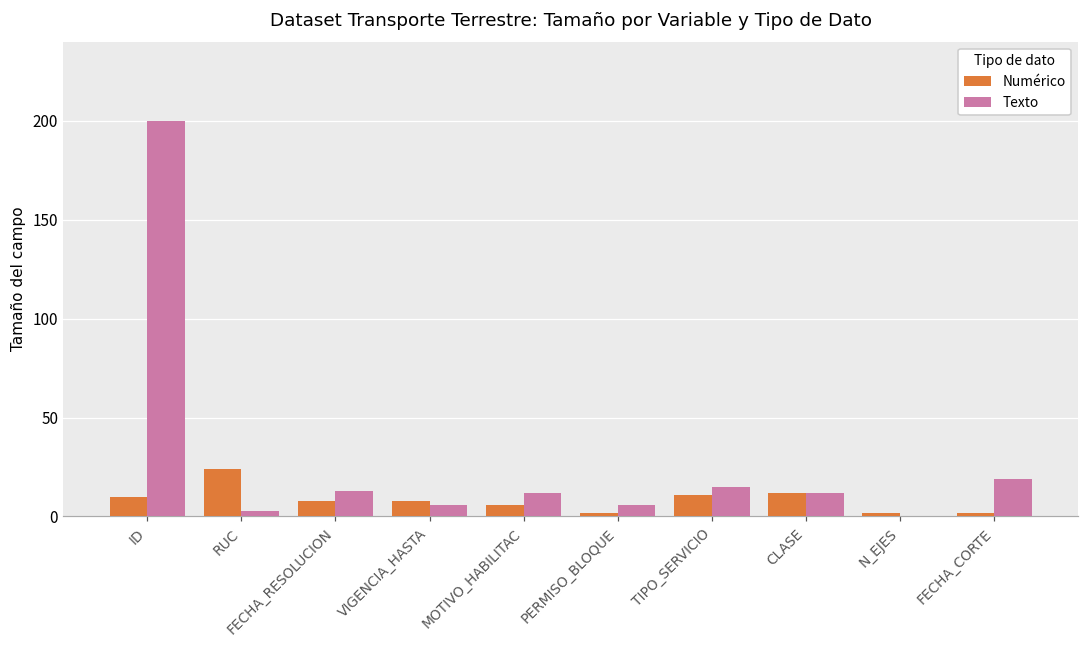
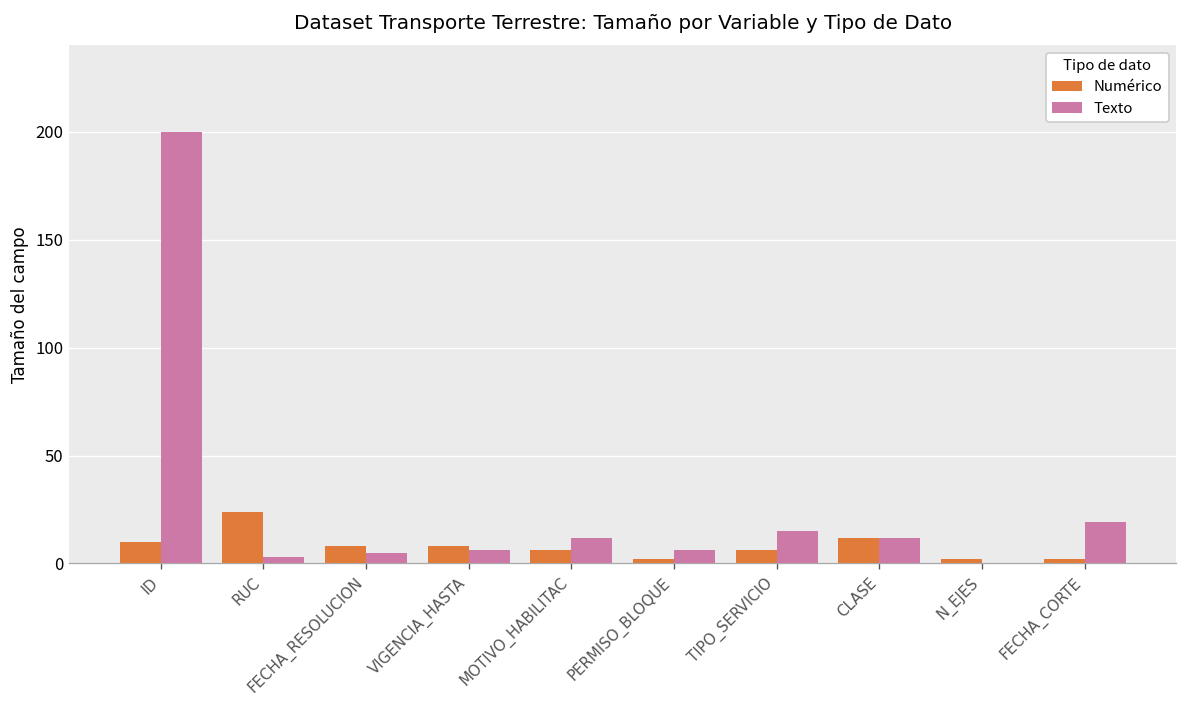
  {
    "Numérico": {
      "ID": 10,
      "RUC": 24,
      "FECHA_RESOLUCION": 8,
      "VIGENCIA_HASTA": 8,
      "MOTIVO_HABILITAC": 6,
      "PERMISO_BLOQUE": 2,
-     "TIPO_SERVICIO": 11,
+     "TIPO_SERVICIO": 6,
      "CLASE": 12,
      "N_EJES": 2,
      "FECHA_CORTE": 2
    },
    "Texto": {
      "ID": 200,
      "RUC": 3,
-     "FECHA_RESOLUCION": 13,
+     "FECHA_RESOLUCION": 5,
      "VIGENCIA_HASTA": 6,
      "MOTIVO_HABILITAC": 12,
      "PERMISO_BLOQUE": 6,
      "TIPO_SERVICIO": 15,
      "CLASE": 12,
      "N_EJES": 0,
      "FECHA_CORTE": 19
    }
  }
